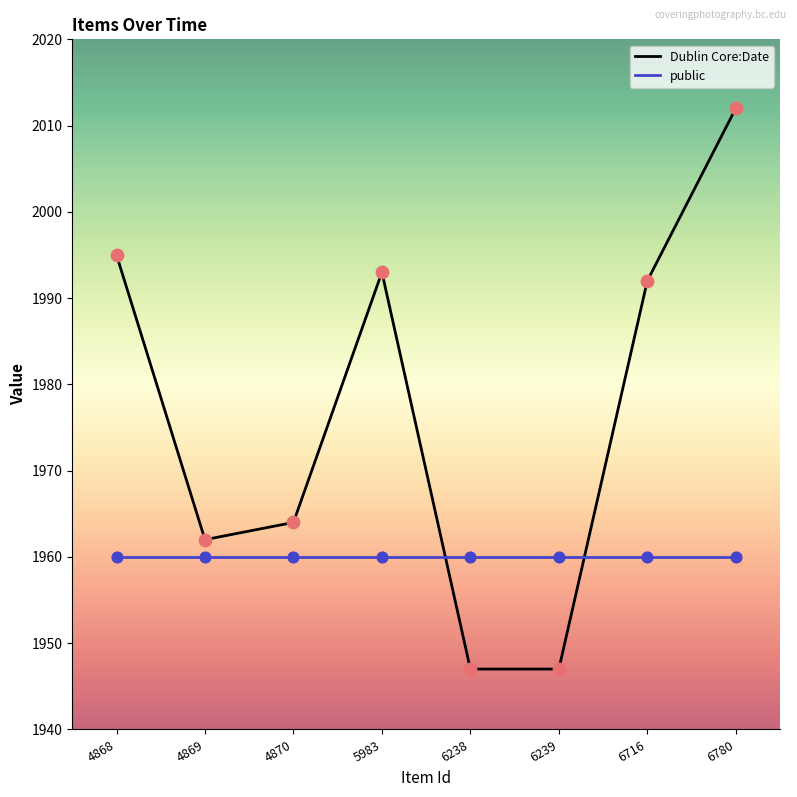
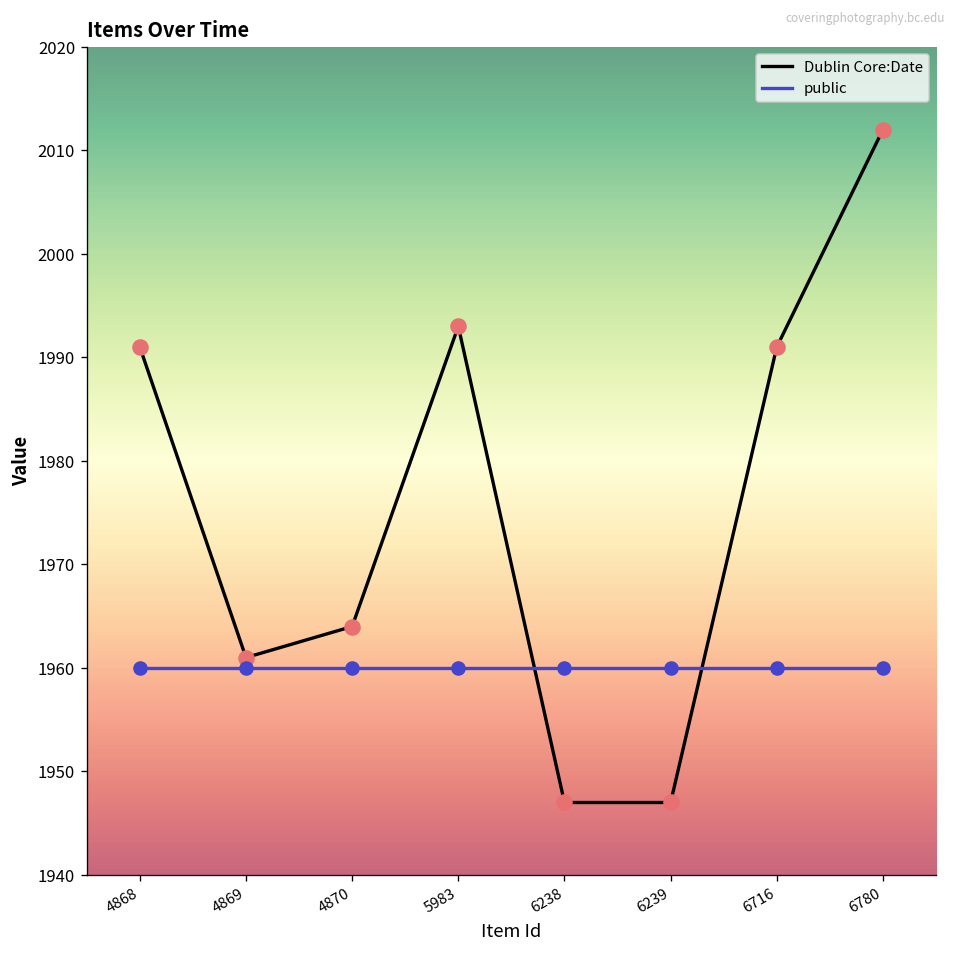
  {
    "Dublin Core:Date": {
-     "4868": 1995,
-     "4869": 1962,
+     "4868": 1991,
+     "4869": 1961,
      "4870": 1964,
      "5983": 1993,
      "6238": 1947,
      "6239": 1947,
-     "6716": 1992,
+     "6716": 1991,
      "6780": 2012
    },
    "public": {
      "4868": 1960,
      "4869": 1960,
      "4870": 1960,
      "5983": 1960,
      "6238": 1960,
      "6239": 1960,
      "6716": 1960,
      "6780": 1960
    }
  }
